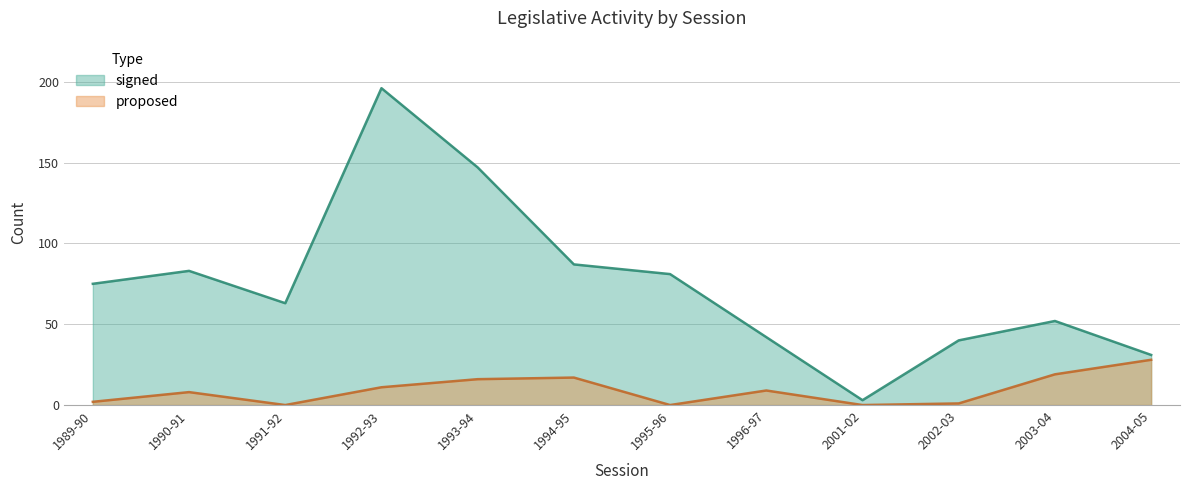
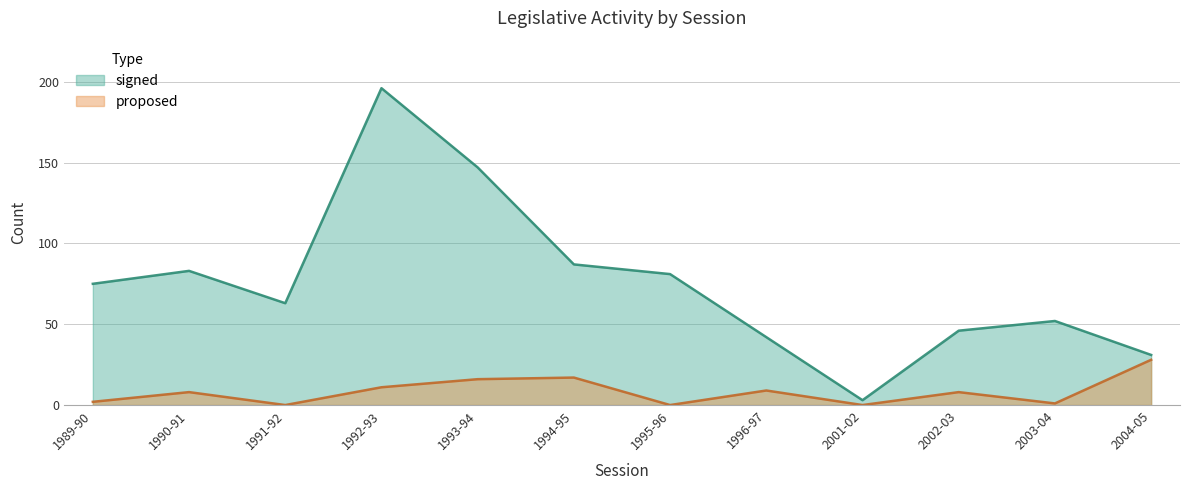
  {
    "signed": {
      "1989-90": 75,
      "1990-91": 83,
      "1991-92": 63,
      "1992-93": 196,
      "1993-94": 147,
      "1994-95": 87,
      "1995-96": 81,
      "1996-97": 42,
      "2001-02": 3,
-     "2002-03": 40,
+     "2002-03": 46,
      "2003-04": 52,
      "2004-05": 31
    },
    "proposed": {
      "1989-90": 2,
      "1990-91": 8,
      "1991-92": 0,
      "1992-93": 11,
      "1993-94": 16,
      "1994-95": 17,
      "1995-96": 0,
      "1996-97": 9,
      "2001-02": 0,
-     "2002-03": 1,
-     "2003-04": 19,
+     "2002-03": 8,
+     "2003-04": 1,
      "2004-05": 28
    }
  }
